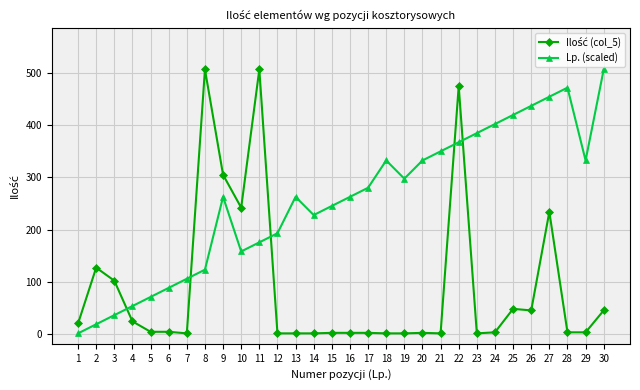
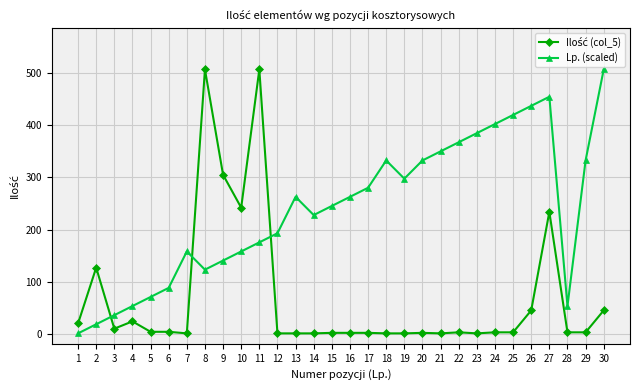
  {
    "Ilość (col_5)": {
      "1": 20,
      "2": 130,
-     "3": 100,
+     "3": 10,
      "4": 20,
      "5": 0,
      "6": 0,
      "7": 0,
      "8": 510,
      "9": 310,
      "10": 240,
      "11": 510,
      "12": 0,
      "13": 0,
      "14": 0,
      "15": 0,
      "16": 0,
      "17": 0,
      "18": 0,
      "19": 0,
      "20": 0,
      "21": 0,
-     "22": 480,
+     "22": 0,
      "23": 0,
      "24": 0,
-     "25": 50,
+     "25": 0,
      "26": 50,
      "27": 230,
      "28": 0,
      "29": 0,
      "30": 50
    },
    "Lp. (scaled)": {
      "1": 0,
      "2": 20,
      "3": 40,
      "4": 50,
      "5": 70,
      "6": 90,
-     "7": 110,
+     "7": 160,
      "8": 120,
-     "9": 260,
+     "9": 140,
      "10": 160,
      "11": 180,
      "12": 190,
      "13": 260,
      "14": 230,
      "15": 250,
      "16": 260,
      "17": 280,
      "18": 330,
      "19": 300,
      "20": 330,
      "21": 350,
      "22": 370,
      "23": 380,
      "24": 400,
      "25": 420,
      "26": 440,
      "27": 450,
-     "28": 470,
+     "28": 50,
      "29": 330,
      "30": 510
    }
  }
